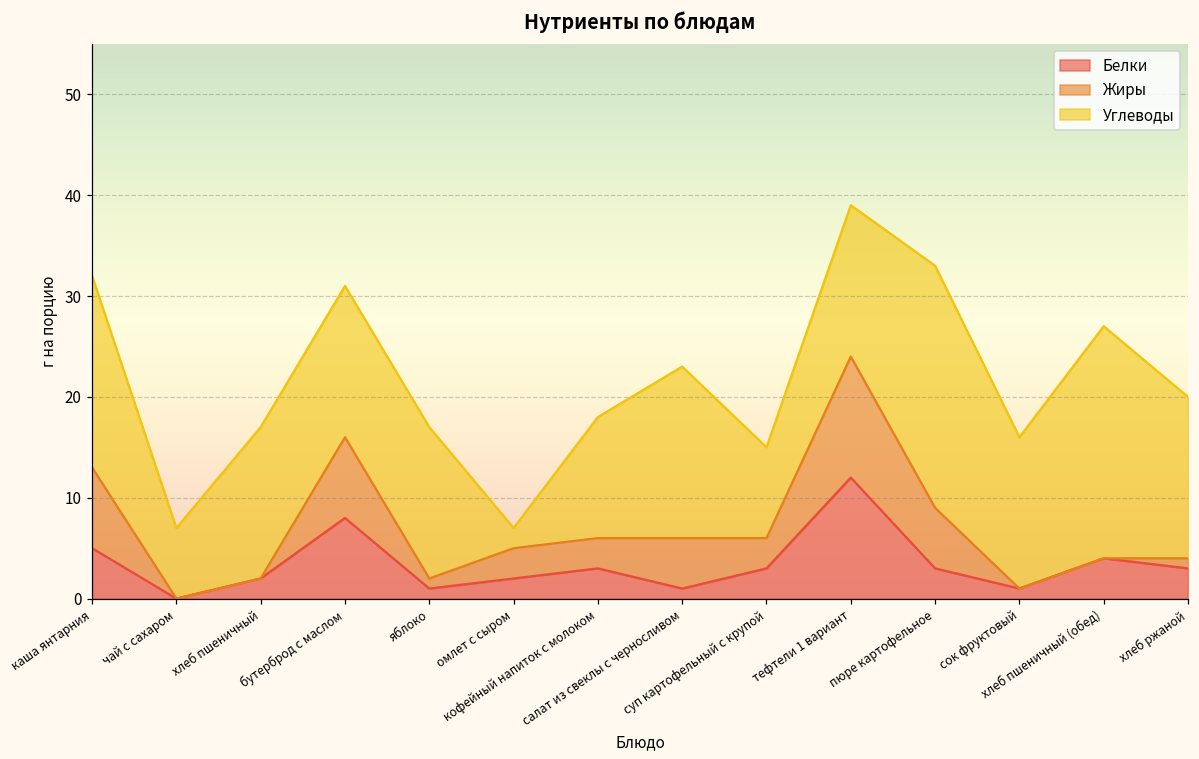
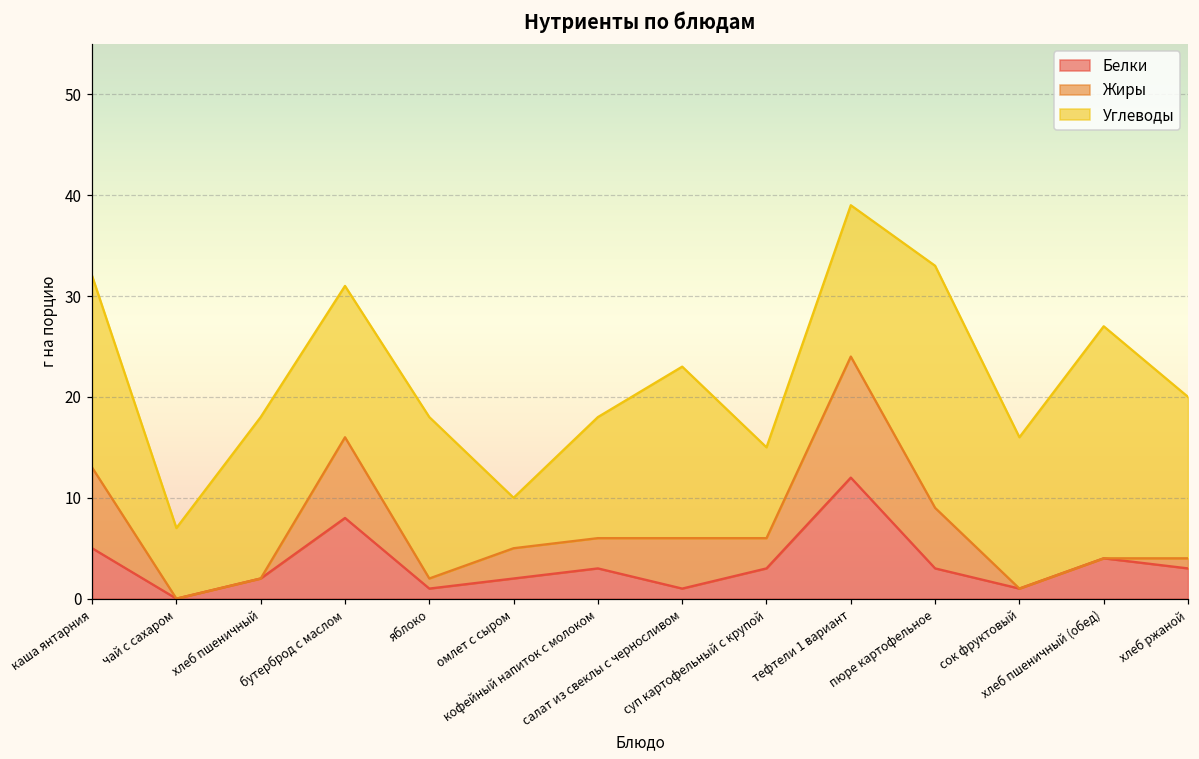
  {
    "Углеводы": {
      "каша янтарния": 19,
      "чай с сахаром": 7,
-     "хлеб пшеничный": 15,
+     "хлеб пшеничный": 16,
      "бутерброд с маслом": 15,
-     "яблоко": 15,
-     "омлет с сыром": 2,
+     "яблоко": 16,
+     "омлет с сыром": 5,
      "кофейный напиток с молоком": 12,
      "салат из свеклы с черносливом": 17,
      "суп картофельный с крупой": 9,
      "тефтели 1 вариант": 15,
      "пюре картофельное": 24,
      "сок фруктовый": 15,
      "хлеб пшеничный (обед)": 23,
      "хлеб ржаной": 16
    }
  }
